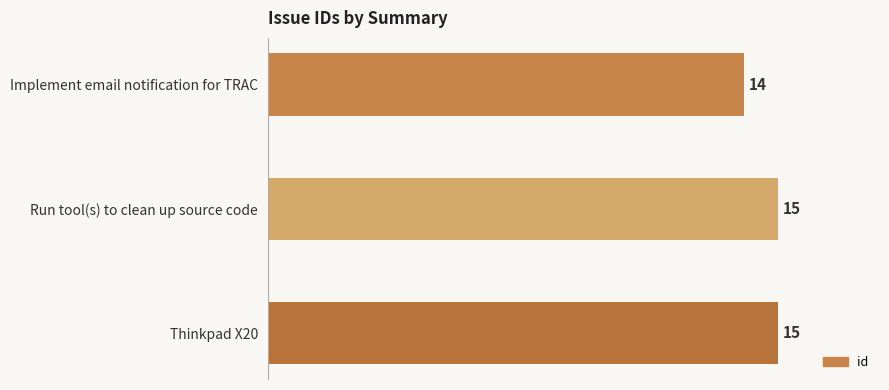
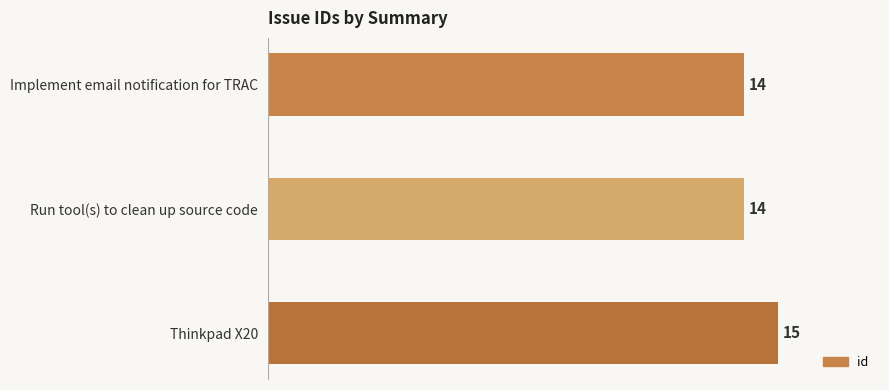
  {
    "Implement email notification for TRAC": 14,
-   "Run tool(s) to clean up source code": 15,
+   "Run tool(s) to clean up source code": 14,
    "Thinkpad X20": 15
  }
